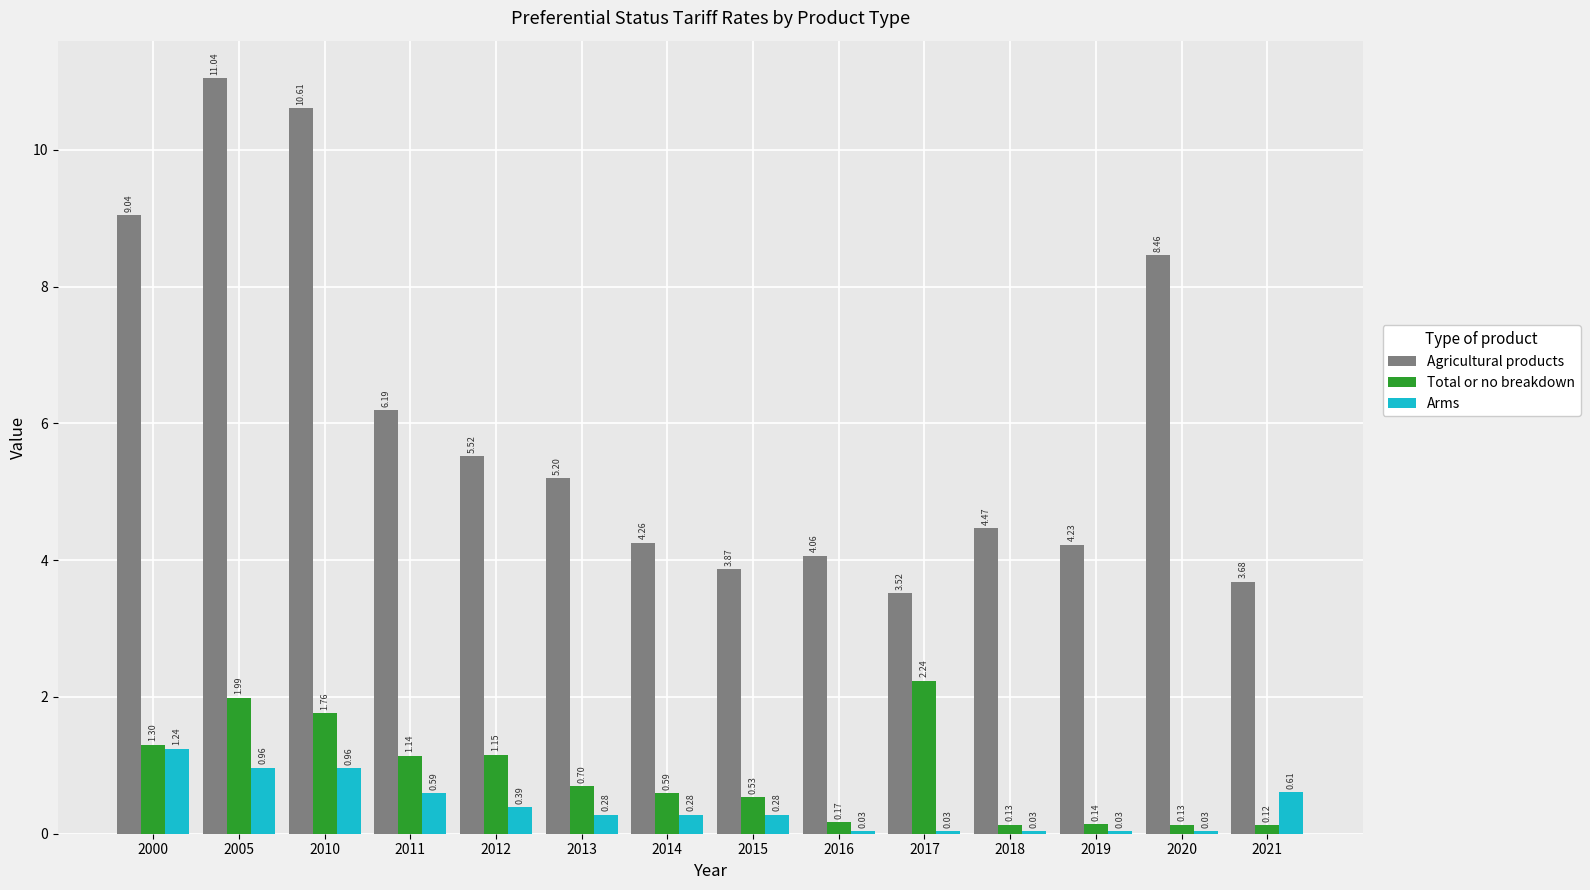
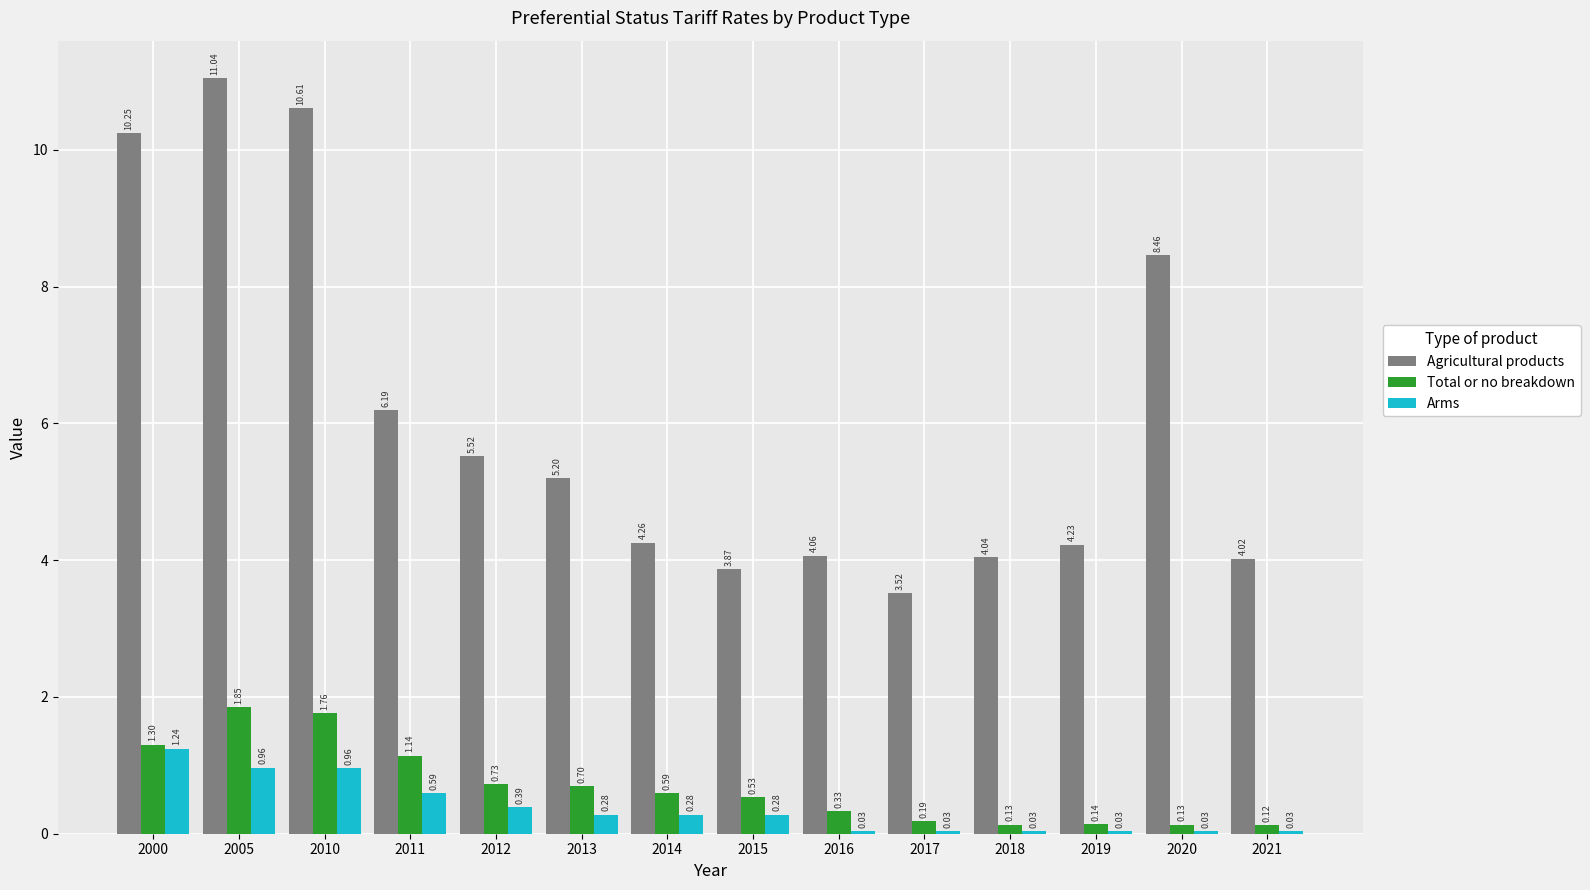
  {
    "Agricultural products": {
-     "2000": 9.04,
+     "2000": 10.25,
      "2005": 11.04,
      "2010": 10.61,
      "2011": 6.19,
      "2012": 5.52,
      "2013": 5.20,
      "2014": 4.26,
      "2015": 3.87,
      "2016": 4.06,
      "2017": 3.52,
-     "2018": 4.47,
+     "2018": 4.04,
      "2019": 4.23,
      "2020": 8.46,
-     "2021": 3.68
+     "2021": 4.02
    },
    "Total or no breakdown": {
      "2000": 1.30,
-     "2005": 1.99,
+     "2005": 1.85,
      "2010": 1.76,
      "2011": 1.14,
-     "2012": 1.15,
+     "2012": 0.73,
      "2013": 0.70,
      "2014": 0.59,
      "2015": 0.53,
-     "2016": 0.17,
-     "2017": 2.24,
+     "2016": 0.33,
+     "2017": 0.19,
      "2018": 0.13,
      "2019": 0.14,
      "2020": 0.13,
      "2021": 0.12
    },
    "Arms": {
      "2000": 1.24,
      "2005": 0.96,
      "2010": 0.96,
      "2011": 0.59,
      "2012": 0.39,
      "2013": 0.28,
      "2014": 0.28,
      "2015": 0.28,
      "2016": 0.03,
      "2017": 0.03,
      "2018": 0.03,
      "2019": 0.03,
      "2020": 0.03,
-     "2021": 0.61
+     "2021": 0.03
    }
  }
